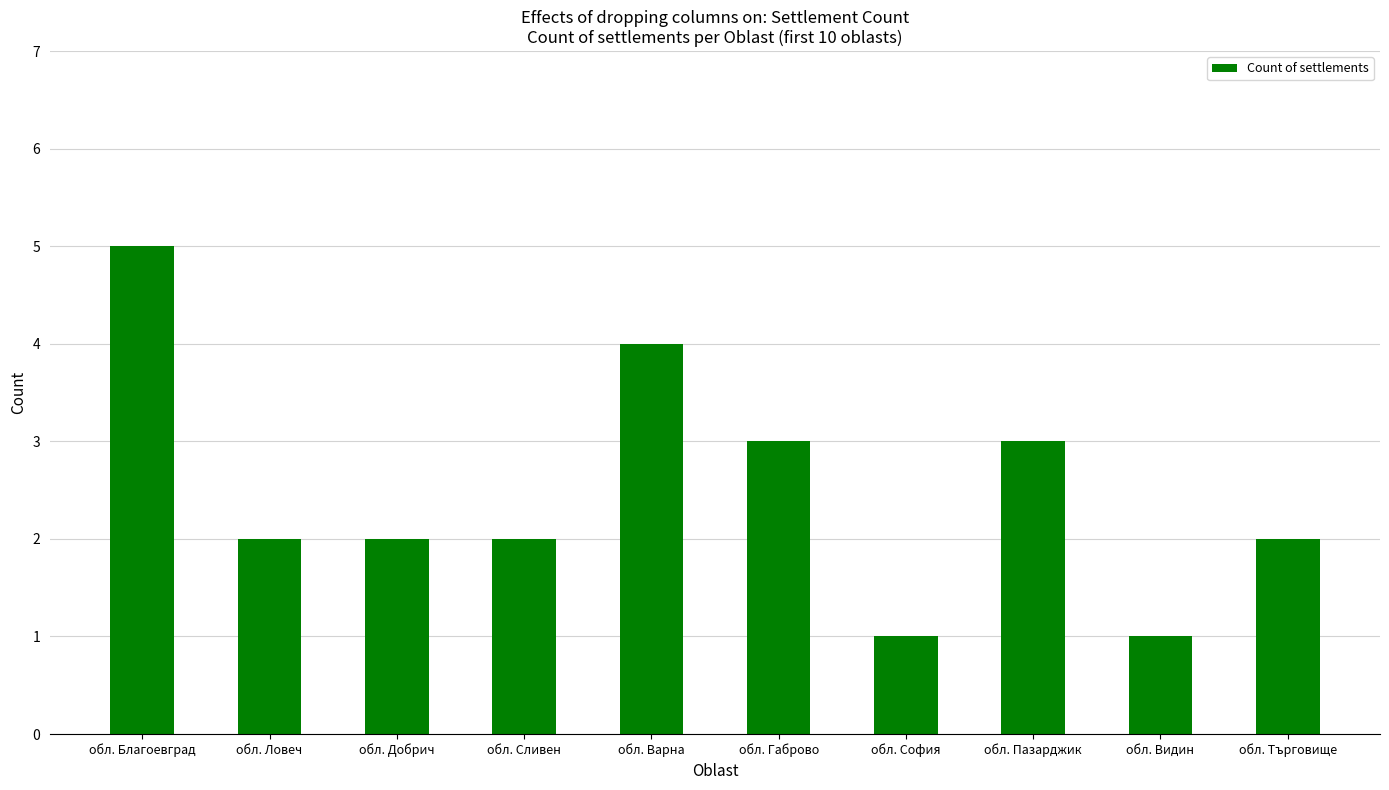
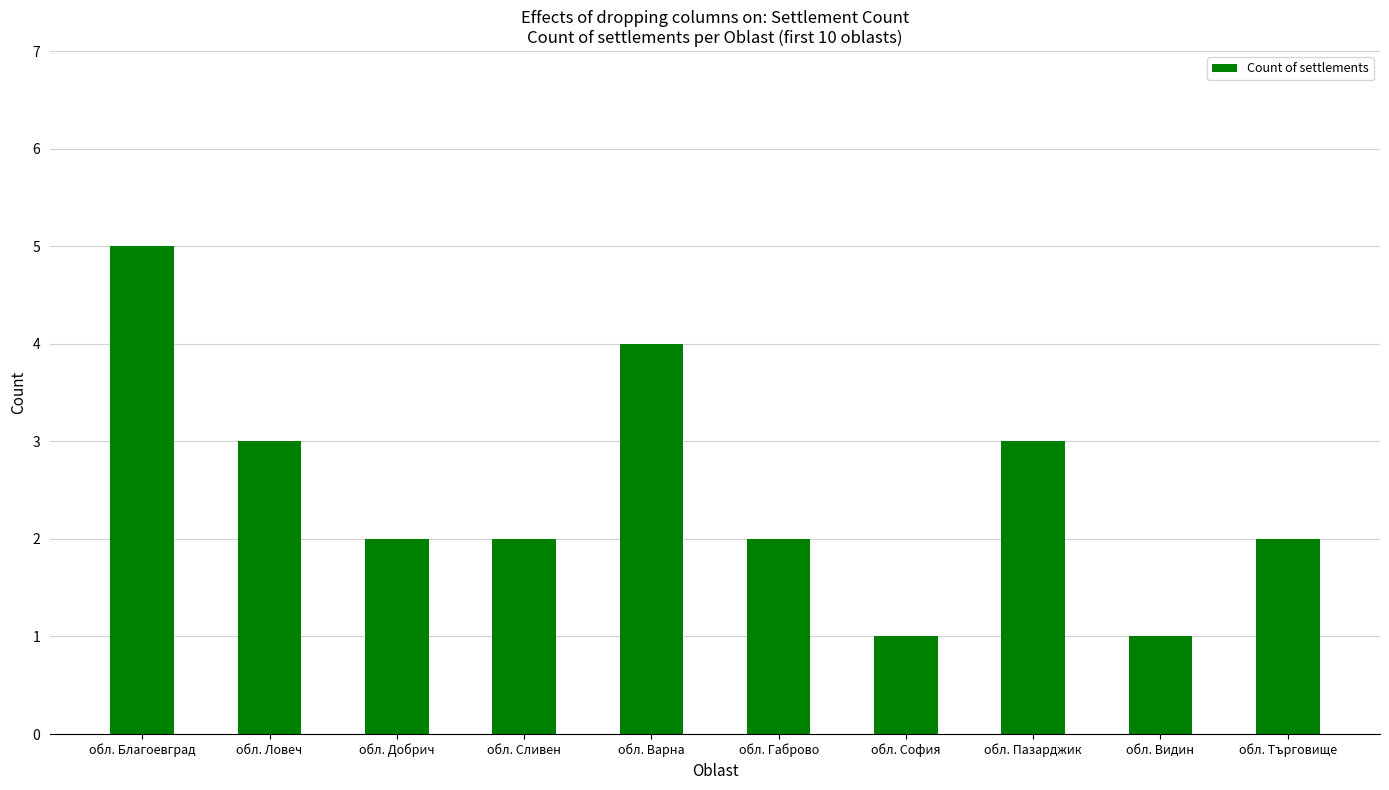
  {
    "обл. Благоевград": 5,
-   "обл. Ловеч": 2,
+   "обл. Ловеч": 3,
    "обл. Добрич": 2,
    "обл. Сливен": 2,
    "обл. Варна": 4,
-   "обл. Габрово": 3,
+   "обл. Габрово": 2,
    "обл. София": 1,
    "обл. Пазарджик": 3,
    "обл. Видин": 1,
    "обл. Търговище": 2
  }
